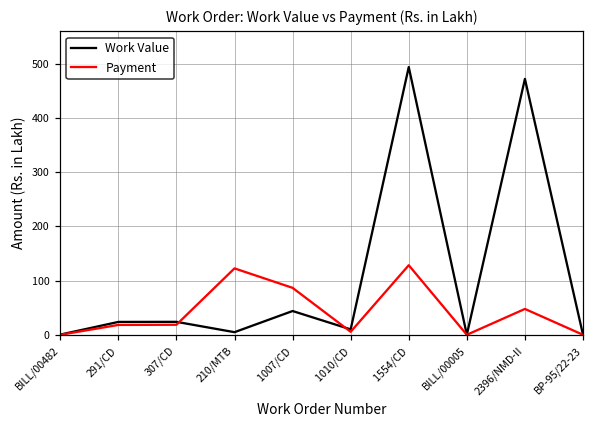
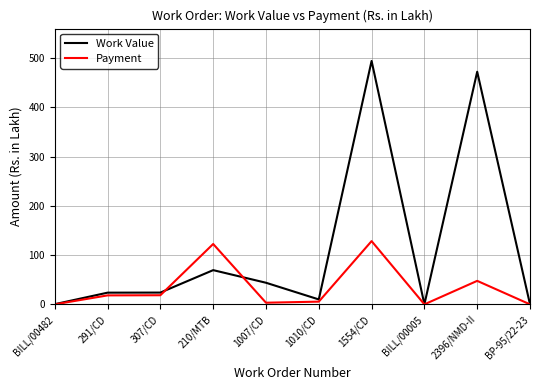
  {
    "Work Value": {
      "291/CD": 20,
      "307/CD": 20,
-     "210/MTB": 0,
+     "210/MTB": 70,
      "1007/CD": 40,
      "1554/CD": 490,
      "2396/NMD-II": 470
    },
    "Payment": {
      "291/CD": 20,
      "307/CD": 20,
      "210/MTB": 120,
-     "1007/CD": 90,
+     "1007/CD": 0,
      "1554/CD": 130,
      "2396/NMD-II": 50
    }
  }
